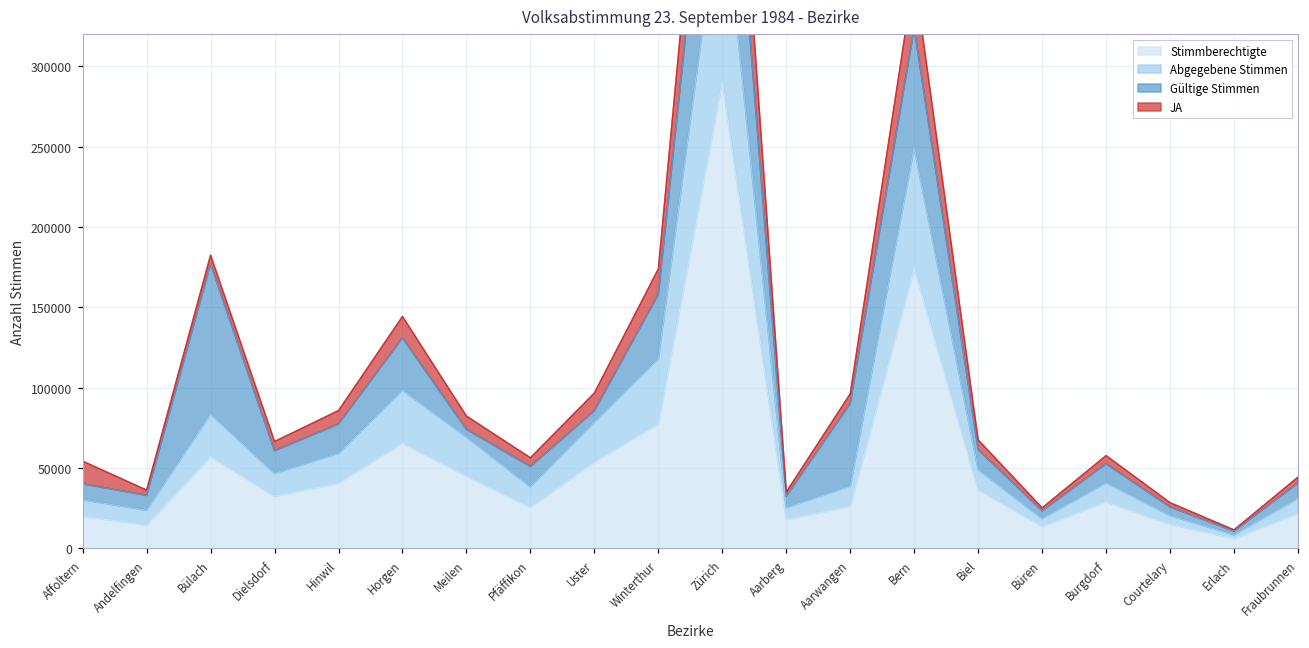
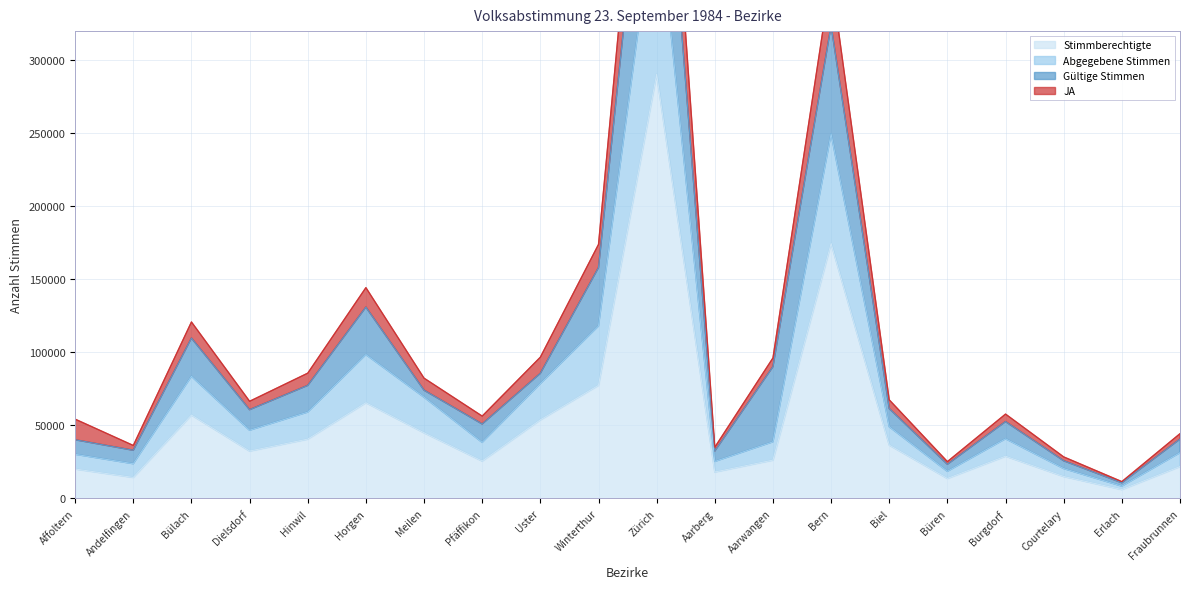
  {
    "Gültige Stimmen": {
      "Affoltern": 10000,
      "Andelfingen": 9000,
-     "Bülach": 93000,
+     "Bülach": 26000,
      "Dielsdorf": 14000,
      "Hinwil": 18000,
      "Horgen": 33000,
      "Meilen": 5000,
      "Pfäffikon": 13000,
      "Uster": 7000,
      "Winterthur": 40000,
      "Aarberg": 7000,
      "Aarwangen": 51000,
      "Biel": 12000,
      "Büren": 5000,
      "Burgdorf": 12000,
      "Courtelary": 5000,
      "Fraubrunnen": 9000
    },
    "JA": {
      "Affoltern": 14000,
      "Andelfingen": 3000,
-     "Bülach": 5000,
+     "Bülach": 11000,
      "Dielsdorf": 6000,
      "Hinwil": 8000,
      "Horgen": 13000,
      "Meilen": 8000,
      "Pfäffikon": 5000,
      "Uster": 11000,
      "Winterthur": 16000,
      "Aarberg": 3000,
      "Aarwangen": 6000,
      "Biel": 6000,
      "Büren": 2000,
      "Burgdorf": 5000,
      "Courtelary": 3000,
      "Fraubrunnen": 4000
    }
  }
